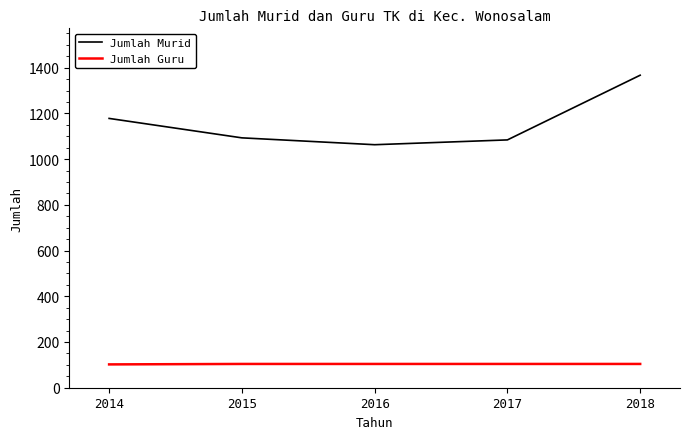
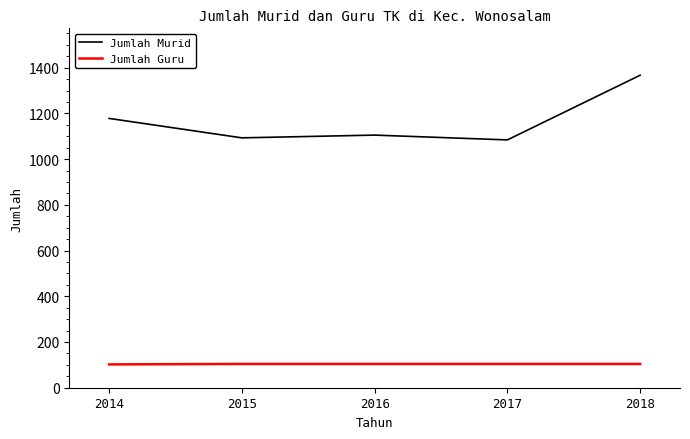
  {
    "Jumlah Murid": {
      "2014": 1180,
      "2015": 1090,
-     "2016": 1060,
+     "2016": 1110,
      "2017": 1080,
      "2018": 1370
    },
    "Jumlah Guru": {
      "2014": 100,
      "2015": 100,
      "2016": 100,
      "2017": 100,
      "2018": 100
    }
  }
